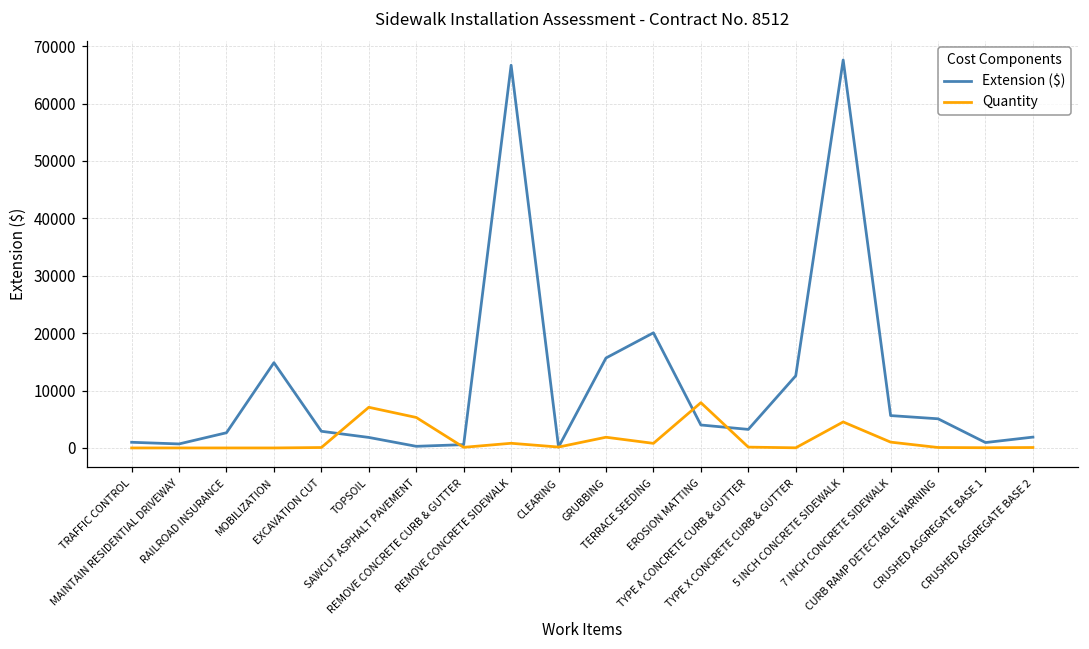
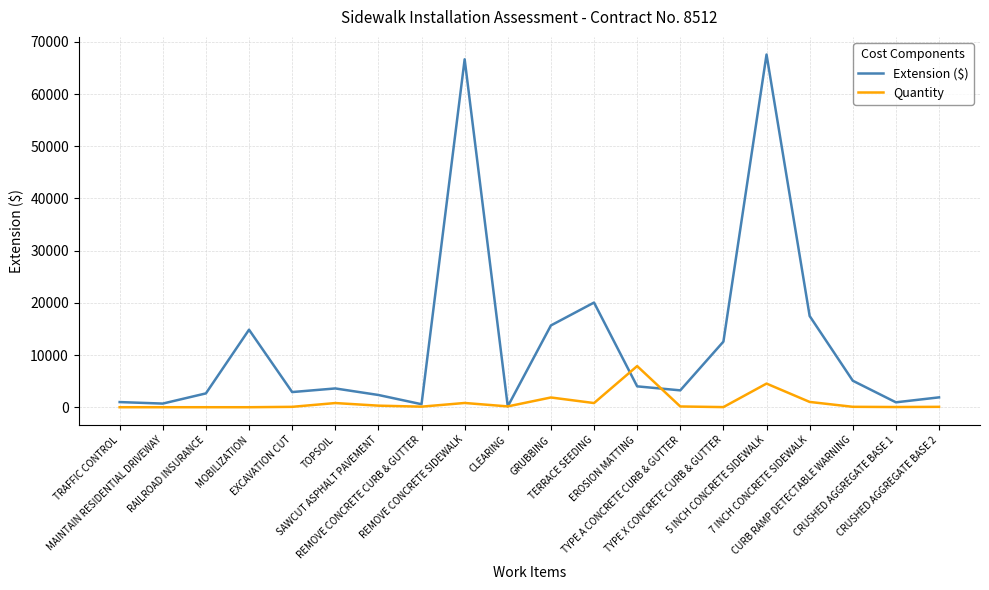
  {
    "Extension ($)": {
      "TRAFFIC CONTROL": 1000,
      "MAINTAIN RESIDENTIAL DRIVEWAY": 1000,
      "RAILROAD INSURANCE": 3000,
      "MOBILIZATION": 15000,
      "EXCAVATION CUT": 3000,
-     "TOPSOIL": 2000,
-     "SAWCUT ASPHALT PAVEMENT": 0,
+     "TOPSOIL": 4000,
+     "SAWCUT ASPHALT PAVEMENT": 2000,
      "REMOVE CONCRETE SIDEWALK": 67000,
      "GRUBBING": 16000,
      "TERRACE SEEDING": 20000,
      "EROSION MATTING": 4000,
      "TYPE A CONCRETE CURB & GUTTER": 3000,
      "TYPE X CONCRETE CURB & GUTTER": 13000,
      "5 INCH CONCRETE SIDEWALK": 68000,
-     "7 INCH CONCRETE SIDEWALK": 6000,
+     "7 INCH CONCRETE SIDEWALK": 17000,
      "CURB RAMP DETECTABLE WARNING": 5000,
      "CRUSHED AGGREGATE BASE 1": 1000,
      "CRUSHED AGGREGATE BASE 2": 2000
    },
    "Quantity": {
      "TRAFFIC CONTROL": 0,
      "MAINTAIN RESIDENTIAL DRIVEWAY": 0,
      "RAILROAD INSURANCE": 0,
      "MOBILIZATION": 0,
      "EXCAVATION CUT": 0,
-     "TOPSOIL": 7000,
-     "SAWCUT ASPHALT PAVEMENT": 5000,
+     "TOPSOIL": 1000,
+     "SAWCUT ASPHALT PAVEMENT": 0,
      "REMOVE CONCRETE SIDEWALK": 1000,
      "GRUBBING": 2000,
      "TERRACE SEEDING": 1000,
      "EROSION MATTING": 8000,
      "TYPE A CONCRETE CURB & GUTTER": 0,
      "TYPE X CONCRETE CURB & GUTTER": 0,
      "5 INCH CONCRETE SIDEWALK": 5000,
      "7 INCH CONCRETE SIDEWALK": 1000,
      "CURB RAMP DETECTABLE WARNING": 0,
      "CRUSHED AGGREGATE BASE 1": 0,
      "CRUSHED AGGREGATE BASE 2": 0
    }
  }
